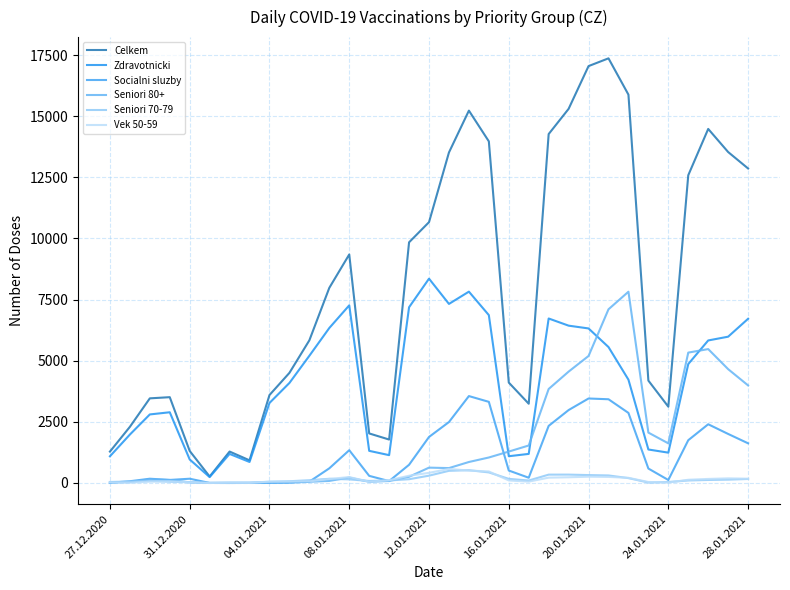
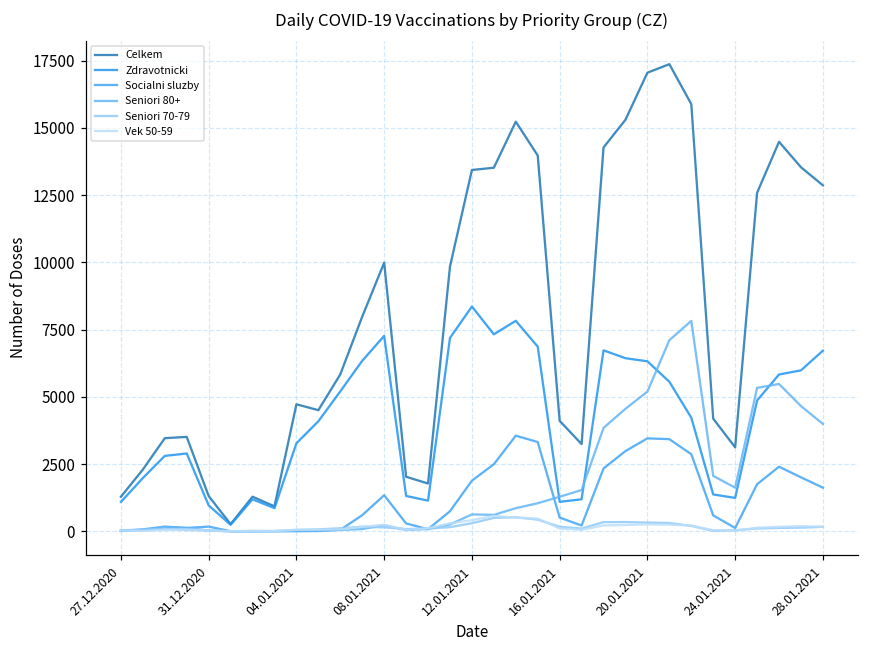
  {
    "Celkem": {
      "27.12.2020": 1300,
      "31.12.2020": 1300,
-     "04.01.2021": 3600,
-     "08.01.2021": 9300,
-     "12.01.2021": 10700,
+     "04.01.2021": 4700,
+     "08.01.2021": 10000,
+     "12.01.2021": 13400,
      "16.01.2021": 4100,
      "20.01.2021": 17100,
      "24.01.2021": 3100,
      "28.01.2021": 12900
    }
  }
